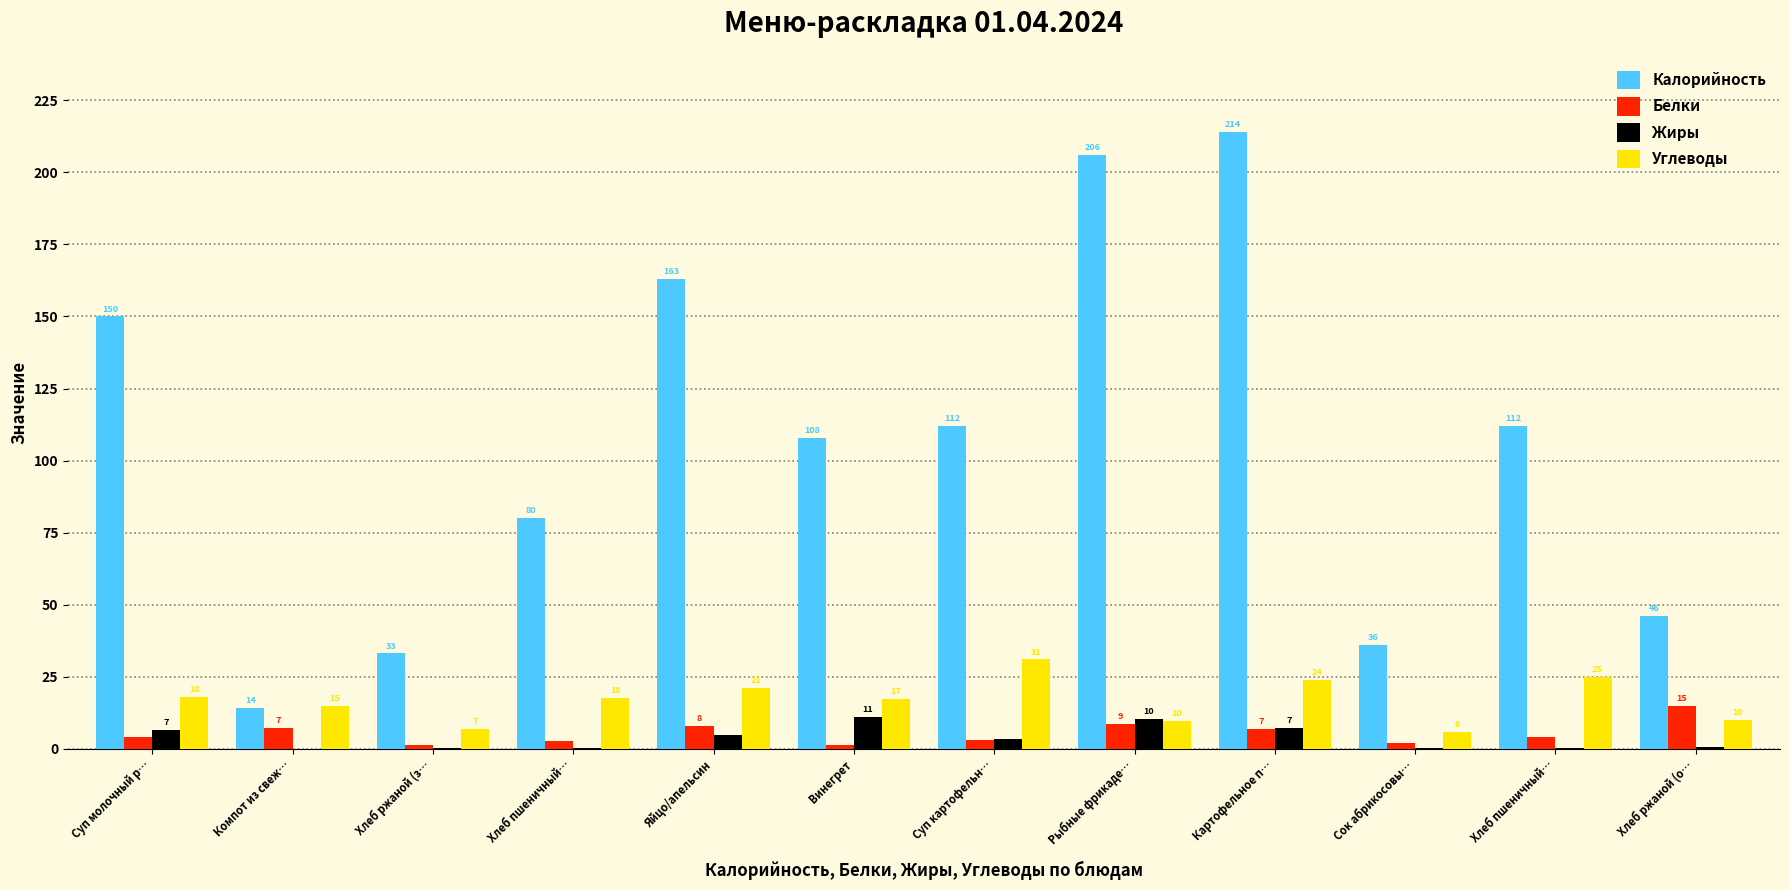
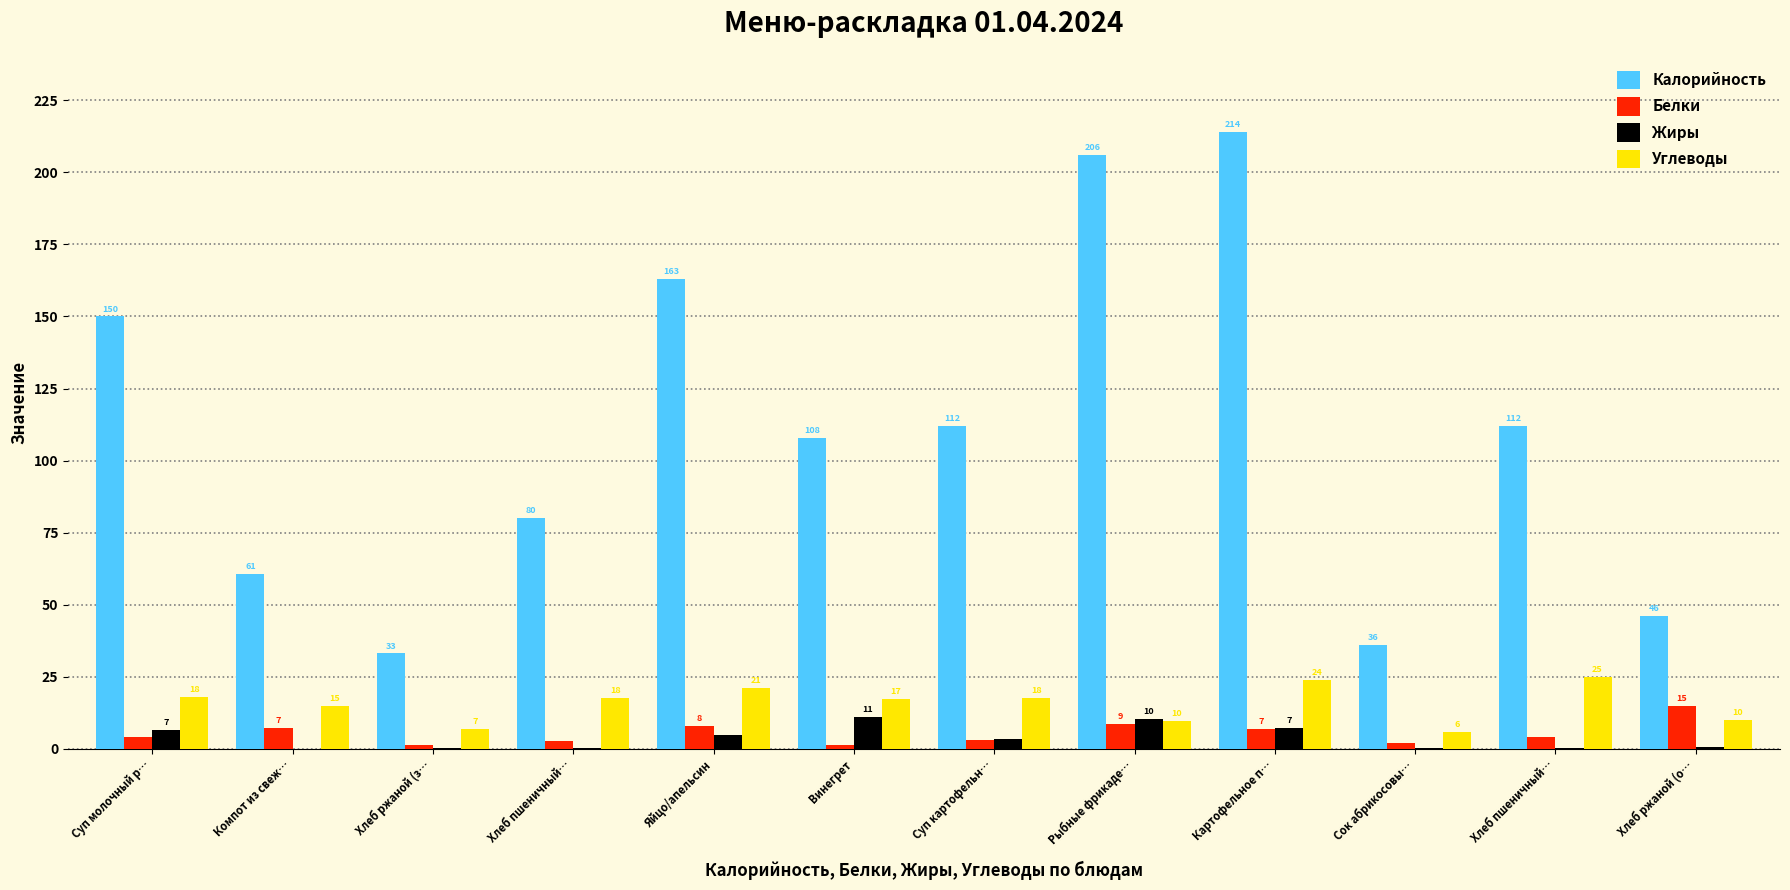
  {
    "Калорийность": {
      "Суп молочный р…": 150,
-     "Компот из свеж…": 14,
+     "Компот из свеж…": 61,
      "Хлеб ржаной (з…": 33,
      "Яйцо/апельсин": 163,
      "Винегрет": 108,
      "Суп картофельн…": 112,
      "Рыбные фрикаде…": 206,
      "Картофельное п…": 214,
      "Сок абрикосовы…": 36,
      "Хлеб ржаной (о…": 46
    },
    "Белки": {
      "Компот из свеж…": 7,
      "Яйцо/апельсин": 8,
      "Рыбные фрикаде…": 9,
      "Картофельное п…": 7,
      "Хлеб ржаной (о…": 15
    },
    "Жиры": {
      "Суп молочный р…": 7,
      "Винегрет": 11,
      "Рыбные фрикаде…": 10,
      "Картофельное п…": 7
    },
    "Углеводы": {
      "Суп молочный р…": 18,
      "Компот из свеж…": 15,
      "Хлеб ржаной (з…": 7,
      "Яйцо/апельсин": 21,
      "Винегрет": 17,
-     "Суп картофельн…": 31,
+     "Суп картофельн…": 18,
      "Рыбные фрикаде…": 10,
      "Картофельное п…": 24,
      "Сок абрикосовы…": 6,
      "Хлеб ржаной (о…": 10
    }
  }
